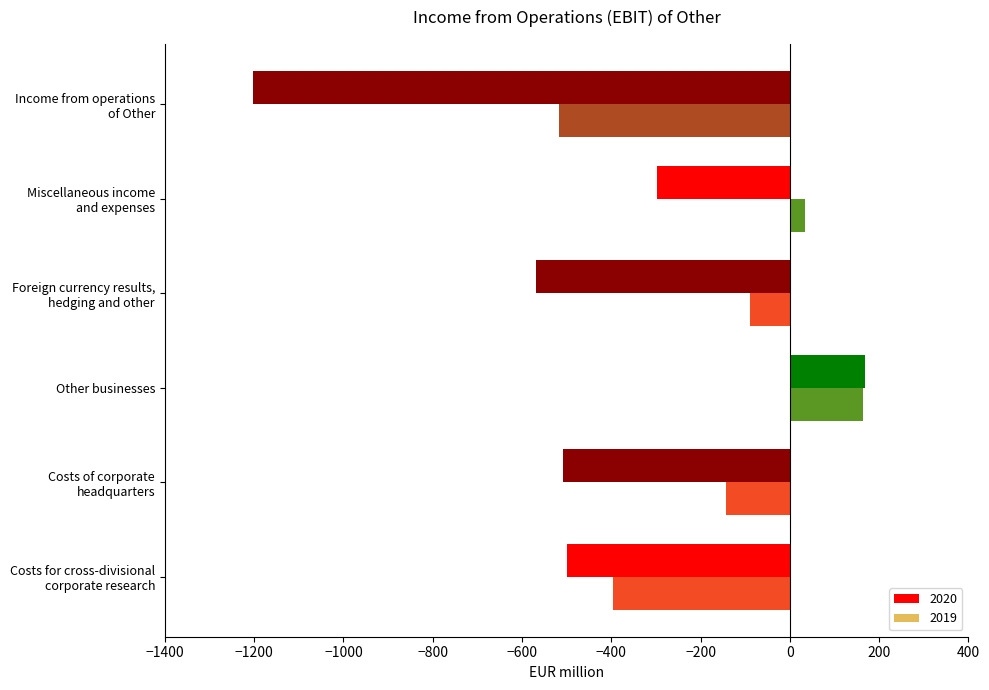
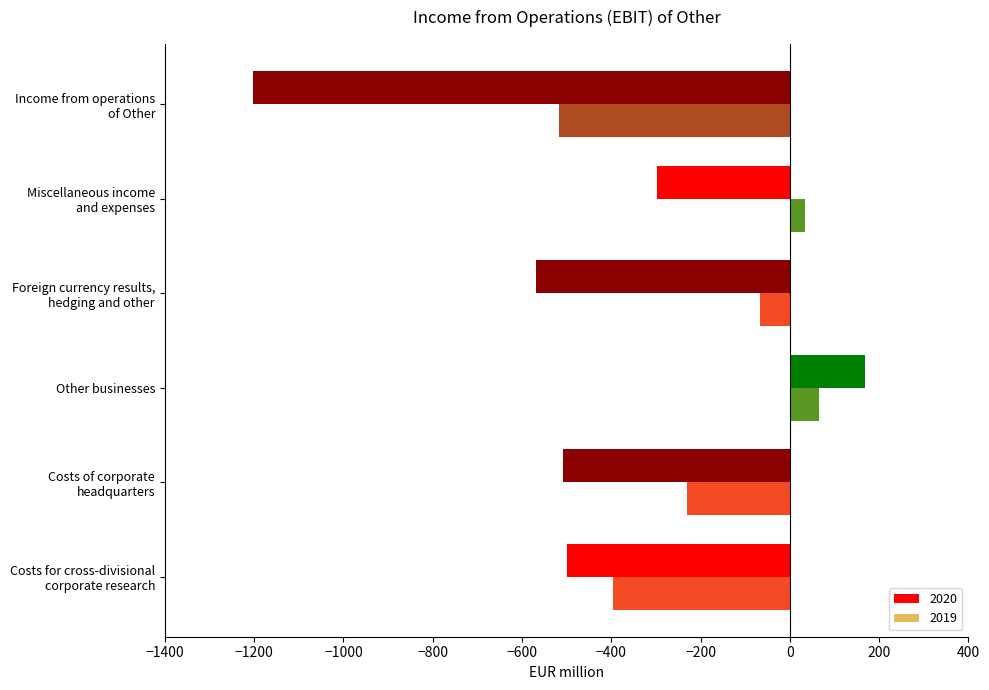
  {
    "2020": {
      "Income from operations of Other": -1200,
      "Miscellaneous income and expenses": -300,
      "Foreign currency results, hedging and other": -570,
      "Other businesses": 170,
      "Costs of corporate headquarters": -510,
      "Costs for cross-divisional corporate research": -500
    },
    "2019": {
      "Income from operations of Other": -520,
      "Miscellaneous income and expenses": 40,
-     "Foreign currency results, hedging and other": -90,
-     "Other businesses": 160,
-     "Costs of corporate headquarters": -140,
+     "Foreign currency results, hedging and other": -70,
+     "Other businesses": 70,
+     "Costs of corporate headquarters": -230,
      "Costs for cross-divisional corporate research": -400
    }
  }
